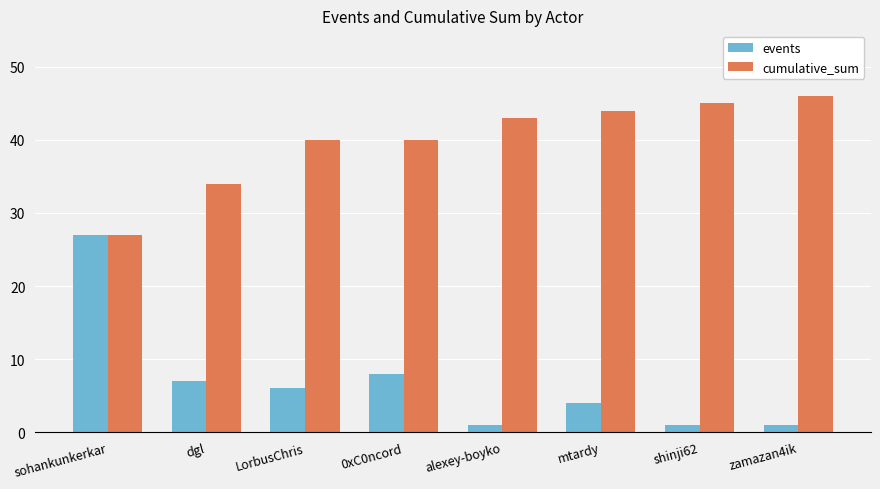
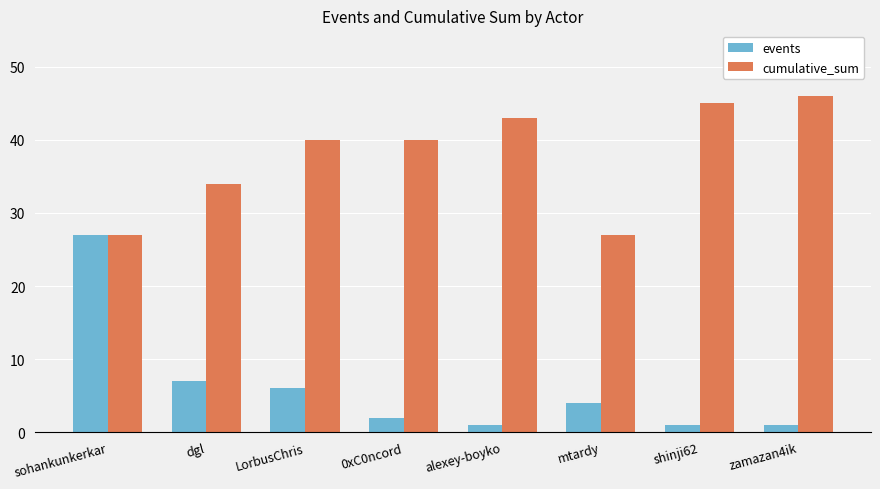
  {
    "events": {
      "sohankunkerkar": 27,
      "dgl": 7,
      "LorbusChris": 6,
-     "0xC0ncord": 8,
+     "0xC0ncord": 2,
      "alexey-boyko": 1,
      "mtardy": 4,
      "shinji62": 1,
      "zamazan4ik": 1
    },
    "cumulative_sum": {
      "sohankunkerkar": 27,
      "dgl": 34,
      "LorbusChris": 40,
      "0xC0ncord": 40,
      "alexey-boyko": 43,
-     "mtardy": 44,
+     "mtardy": 27,
      "shinji62": 45,
      "zamazan4ik": 46
    }
  }
